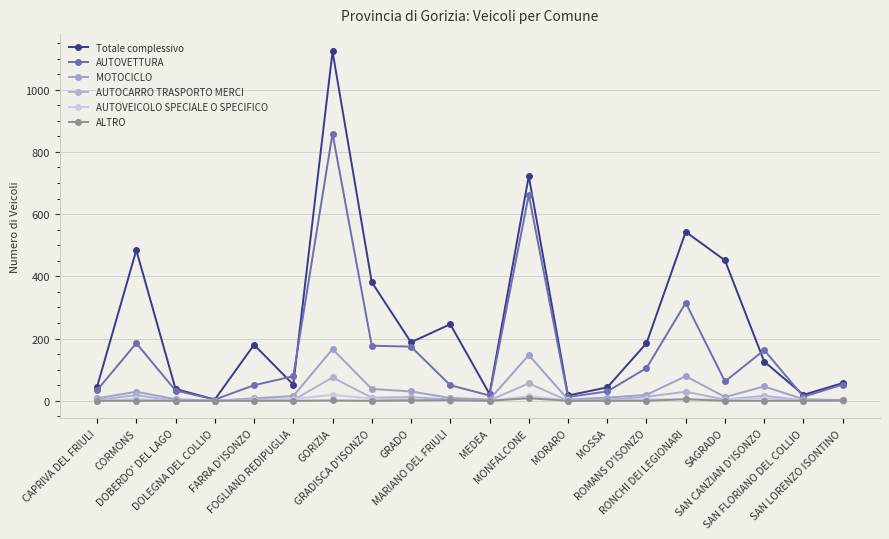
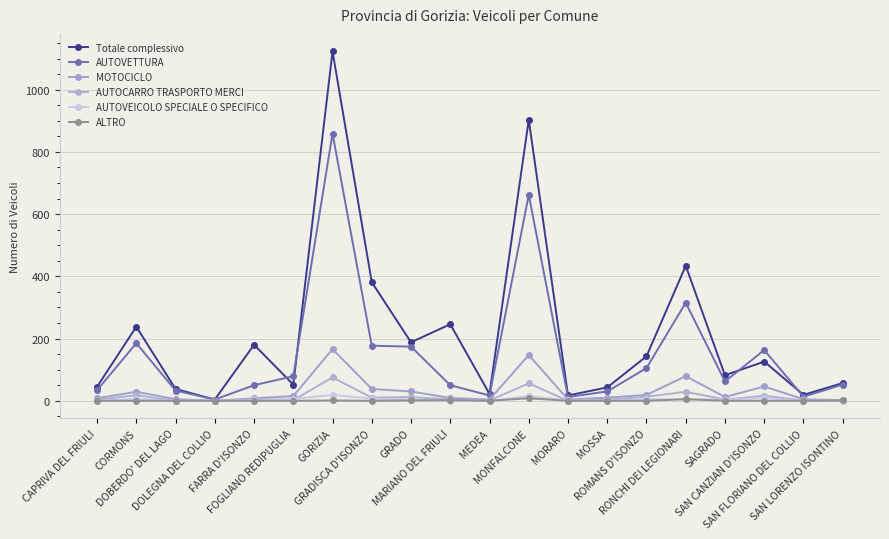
  {
    "Totale complessivo": {
      "CAPRIVA DEL FRIULI": 50,
-     "CORMONS": 480,
+     "CORMONS": 240,
      "FARRA D'ISONZO": 180,
      "FOGLIANO REDIPUGLIA": 50,
      "GORIZIA": 1120,
      "GRADISCA D'ISONZO": 380,
      "GRADO": 190,
      "MARIANO DEL FRIULI": 250,
-     "MONFALCONE": 720,
+     "MONFALCONE": 900,
      "MOSSA": 40,
-     "ROMANS D'ISONZO": 190,
-     "RONCHI DEI LEGIONARI": 540,
-     "SAGRADO": 450,
+     "ROMANS D'ISONZO": 140,
+     "RONCHI DEI LEGIONARI": 430,
+     "SAGRADO": 80,
      "SAN CANZIAN D'ISONZO": 130
    }
  }
